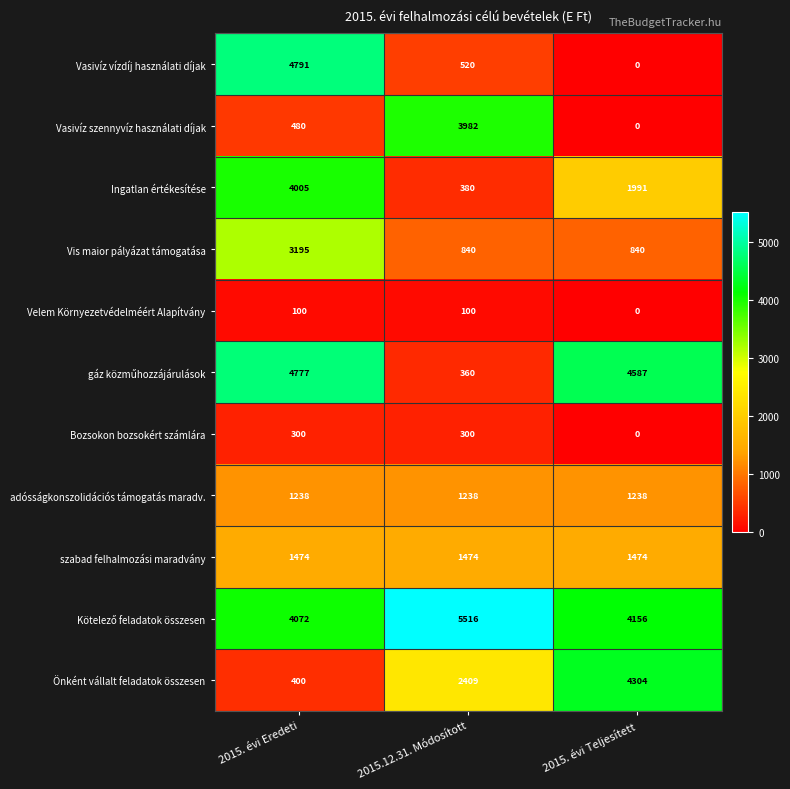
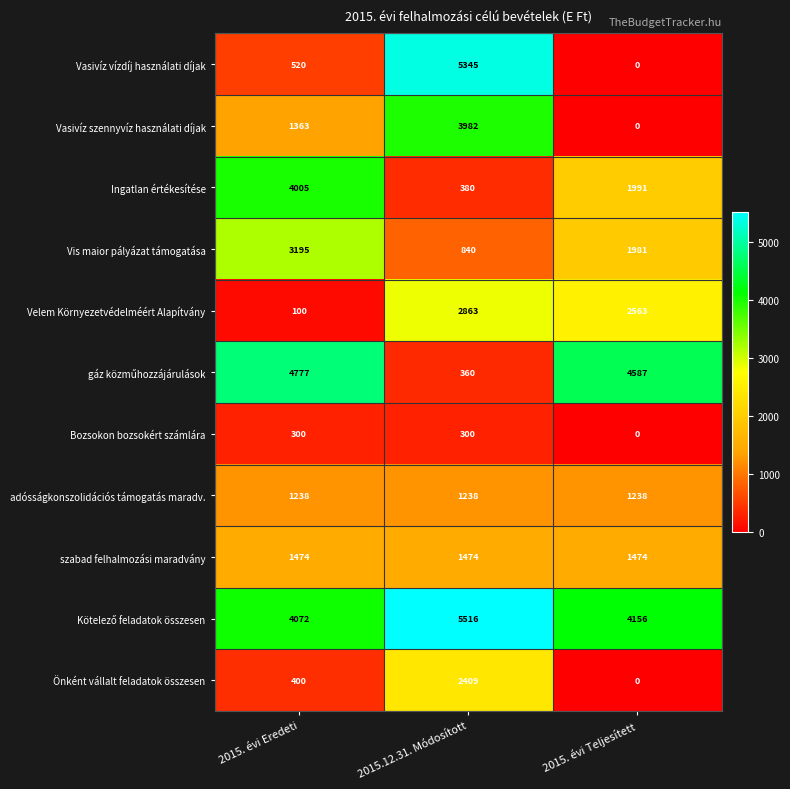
  {
    "Vasivíz vízdíj használati díjak": {
-     "2015. évi Eredeti": 4791,
-     "2015.12.31. Módosított": 520,
+     "2015. évi Eredeti": 520,
+     "2015.12.31. Módosított": 5345,
      "2015. évi Teljesített": 0
    },
    "Vasivíz szennyvíz használati díjak": {
-     "2015. évi Eredeti": 480,
+     "2015. évi Eredeti": 1363,
      "2015.12.31. Módosított": 3982,
      "2015. évi Teljesített": 0
    },
    "Ingatlan értékesítése": {
      "2015. évi Eredeti": 4005,
      "2015.12.31. Módosított": 380,
      "2015. évi Teljesített": 1991
    },
    "Vis maior pályázat támogatása": {
      "2015. évi Eredeti": 3195,
      "2015.12.31. Módosított": 840,
-     "2015. évi Teljesített": 840
+     "2015. évi Teljesített": 1981
    },
    "Velem Környezetvédelméért Alapítvány": {
      "2015. évi Eredeti": 100,
-     "2015.12.31. Módosított": 100,
-     "2015. évi Teljesített": 0
+     "2015.12.31. Módosított": 2863,
+     "2015. évi Teljesített": 2563
    },
    "gáz közműhozzájárulások": {
      "2015. évi Eredeti": 4777,
      "2015.12.31. Módosított": 360,
      "2015. évi Teljesített": 4587
    },
    "Bozsokon bozsokért számlára": {
      "2015. évi Eredeti": 300,
      "2015.12.31. Módosított": 300,
      "2015. évi Teljesített": 0
    },
    "adósságkonszolidációs támogatás maradv.": {
      "2015. évi Eredeti": 1238,
      "2015.12.31. Módosított": 1238,
      "2015. évi Teljesített": 1238
    },
    "szabad felhalmozási maradvány": {
      "2015. évi Eredeti": 1474,
      "2015.12.31. Módosított": 1474,
      "2015. évi Teljesített": 1474
    },
    "Kötelező feladatok összesen": {
      "2015. évi Eredeti": 4072,
      "2015.12.31. Módosított": 5516,
      "2015. évi Teljesített": 4156
    },
    "Önként vállalt feladatok összesen": {
      "2015. évi Eredeti": 400,
      "2015.12.31. Módosított": 2409,
-     "2015. évi Teljesített": 4304
+     "2015. évi Teljesített": 0
    }
  }
